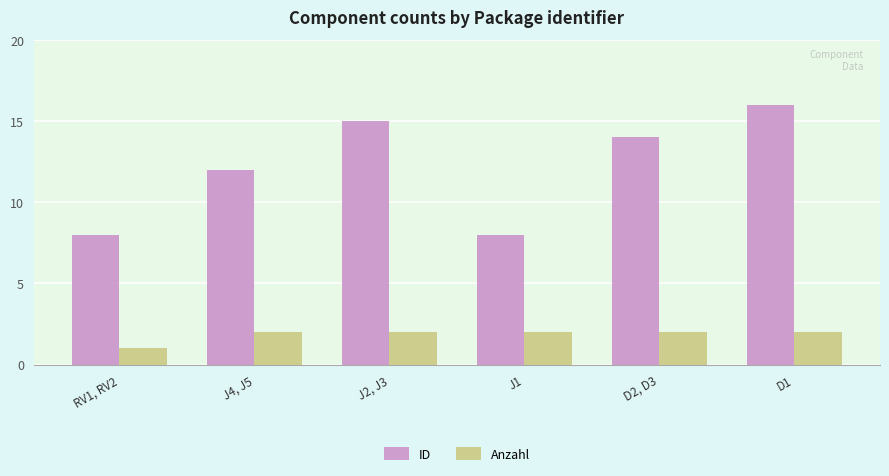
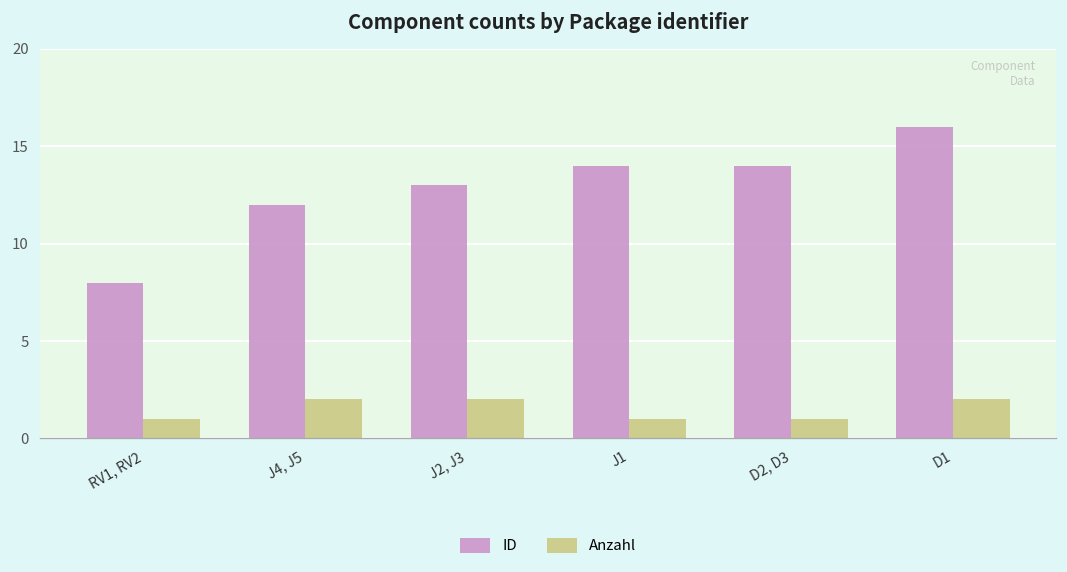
  {
    "ID": {
      "RV1, RV2": 8,
      "J4, J5": 12,
-     "J2, J3": 15,
-     "J1": 8,
+     "J2, J3": 13,
+     "J1": 14,
      "D2, D3": 14,
      "D1": 16
    },
    "Anzahl": {
      "RV1, RV2": 1,
      "J4, J5": 2,
      "J2, J3": 2,
-     "J1": 2,
-     "D2, D3": 2,
+     "J1": 1,
+     "D2, D3": 1,
      "D1": 2
    }
  }
